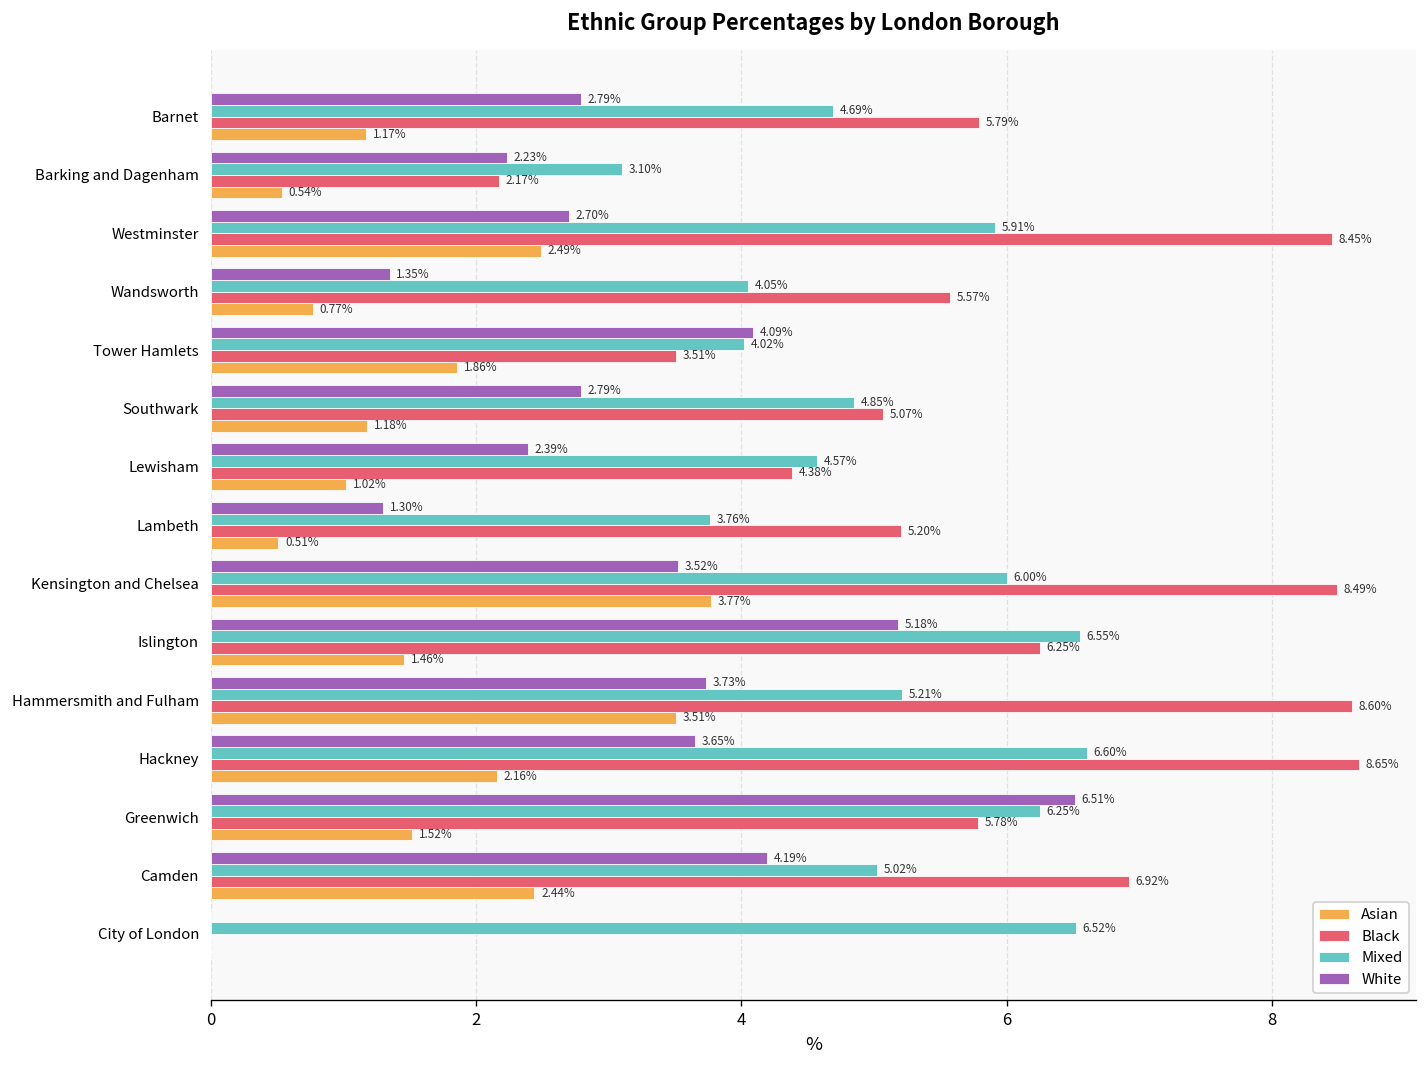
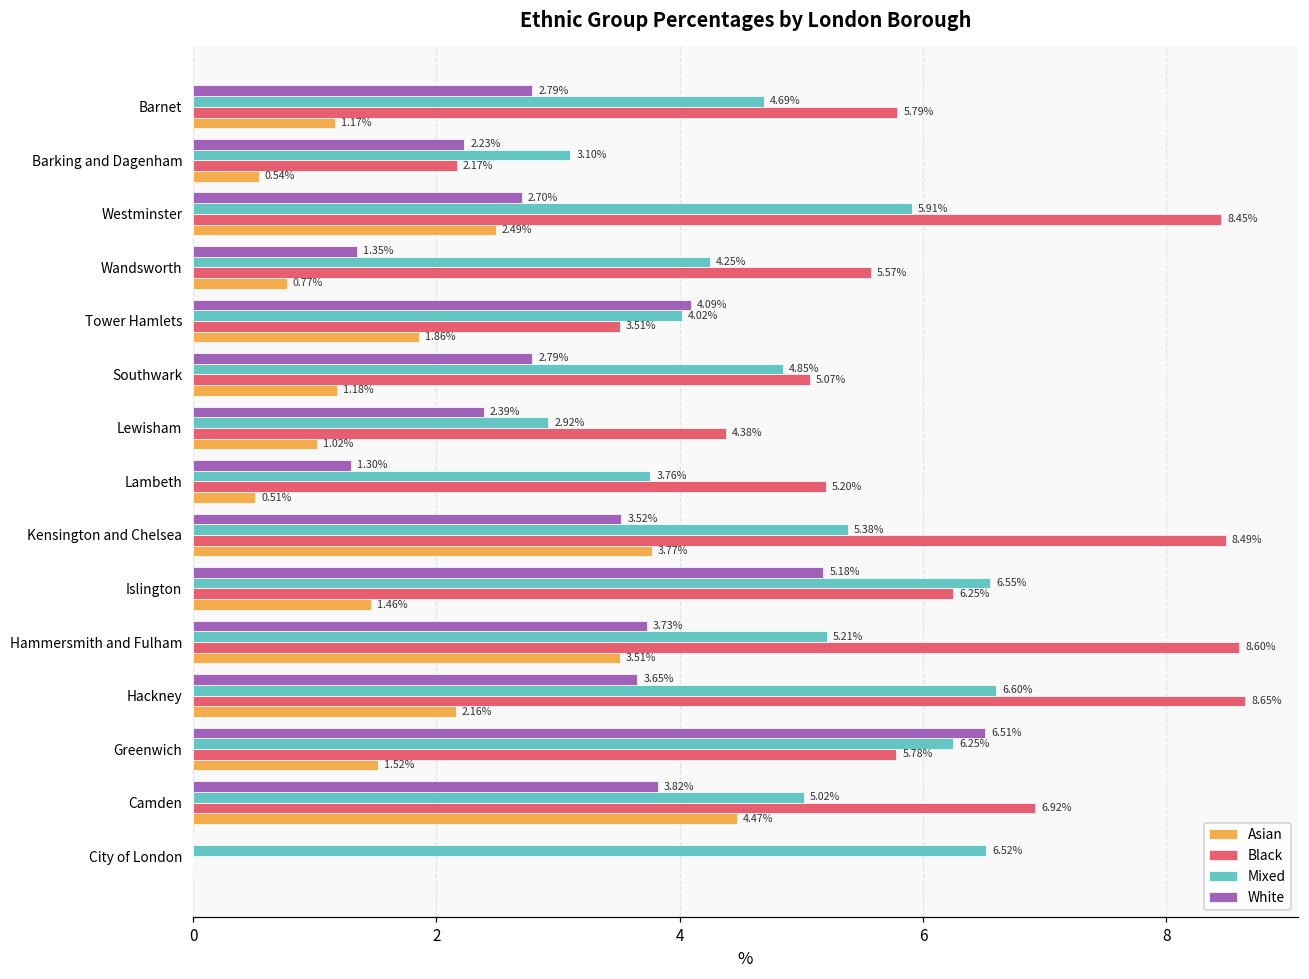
  {
    "Asian": {
      "Barnet": "1.17%",
      "Barking and Dagenham": "0.54%",
      "Westminster": "2.49%",
      "Wandsworth": "0.77%",
      "Tower Hamlets": "1.86%",
      "Southwark": "1.18%",
      "Lewisham": "1.02%",
      "Lambeth": "0.51%",
      "Kensington and Chelsea": "3.77%",
      "Islington": "1.46%",
      "Hammersmith and Fulham": "3.51%",
      "Hackney": "2.16%",
      "Greenwich": "1.52%",
-     "Camden": "2.44%"
+     "Camden": "4.47%"
    },
    "Black": {
      "Barnet": "5.79%",
      "Barking and Dagenham": "2.17%",
      "Westminster": "8.45%",
      "Wandsworth": "5.57%",
      "Tower Hamlets": "3.51%",
      "Southwark": "5.07%",
      "Lewisham": "4.38%",
      "Lambeth": "5.20%",
      "Kensington and Chelsea": "8.49%",
      "Islington": "6.25%",
      "Hammersmith and Fulham": "8.60%",
      "Hackney": "8.65%",
      "Greenwich": "5.78%",
      "Camden": "6.92%"
    },
    "Mixed": {
      "Barnet": "4.69%",
      "Barking and Dagenham": "3.10%",
      "Westminster": "5.91%",
-     "Wandsworth": "4.05%",
+     "Wandsworth": "4.25%",
      "Tower Hamlets": "4.02%",
      "Southwark": "4.85%",
-     "Lewisham": "4.57%",
+     "Lewisham": "2.92%",
      "Lambeth": "3.76%",
-     "Kensington and Chelsea": "6.00%",
+     "Kensington and Chelsea": "5.38%",
      "Islington": "6.55%",
      "Hammersmith and Fulham": "5.21%",
      "Hackney": "6.60%",
      "Greenwich": "6.25%",
      "Camden": "5.02%",
      "City of London": "6.52%"
    },
    "White": {
      "Barnet": "2.79%",
      "Barking and Dagenham": "2.23%",
      "Westminster": "2.70%",
      "Wandsworth": "1.35%",
      "Tower Hamlets": "4.09%",
      "Southwark": "2.79%",
      "Lewisham": "2.39%",
      "Lambeth": "1.30%",
      "Kensington and Chelsea": "3.52%",
      "Islington": "5.18%",
      "Hammersmith and Fulham": "3.73%",
      "Hackney": "3.65%",
      "Greenwich": "6.51%",
-     "Camden": "4.19%"
+     "Camden": "3.82%"
    }
  }
